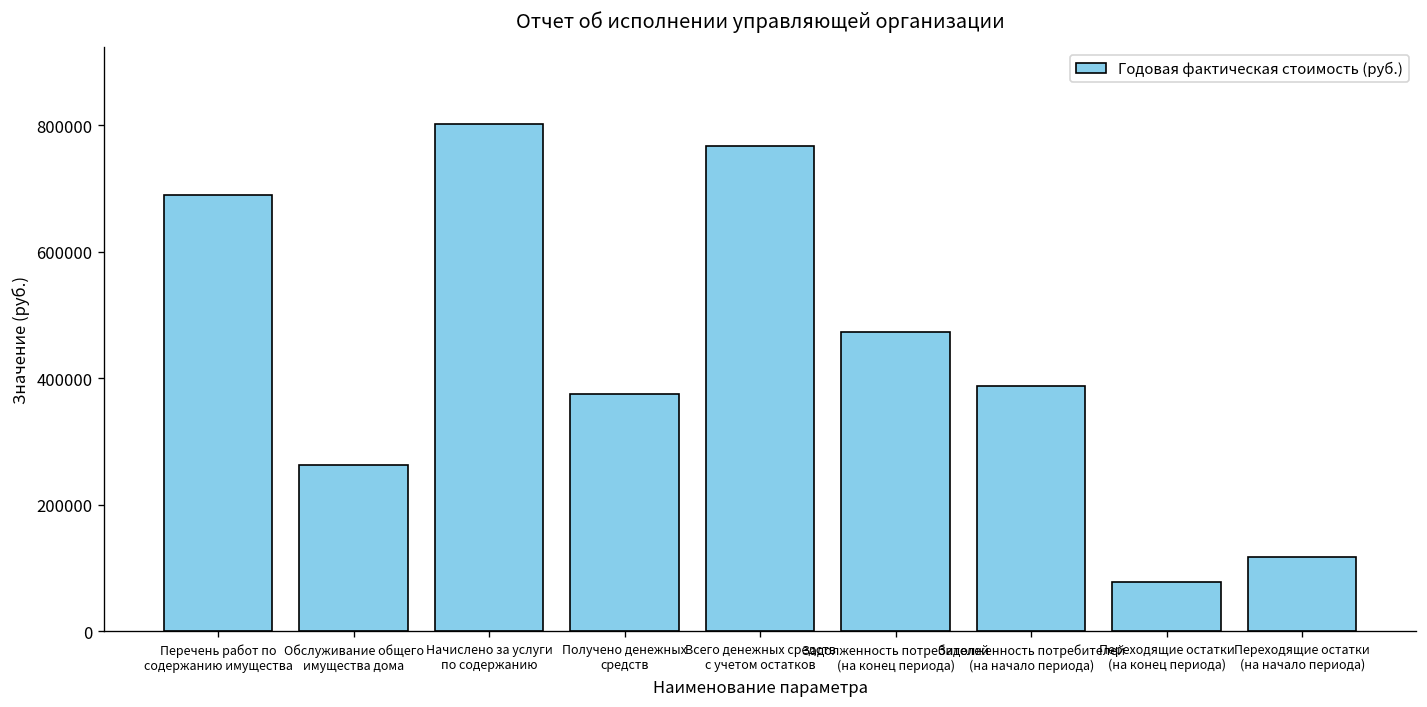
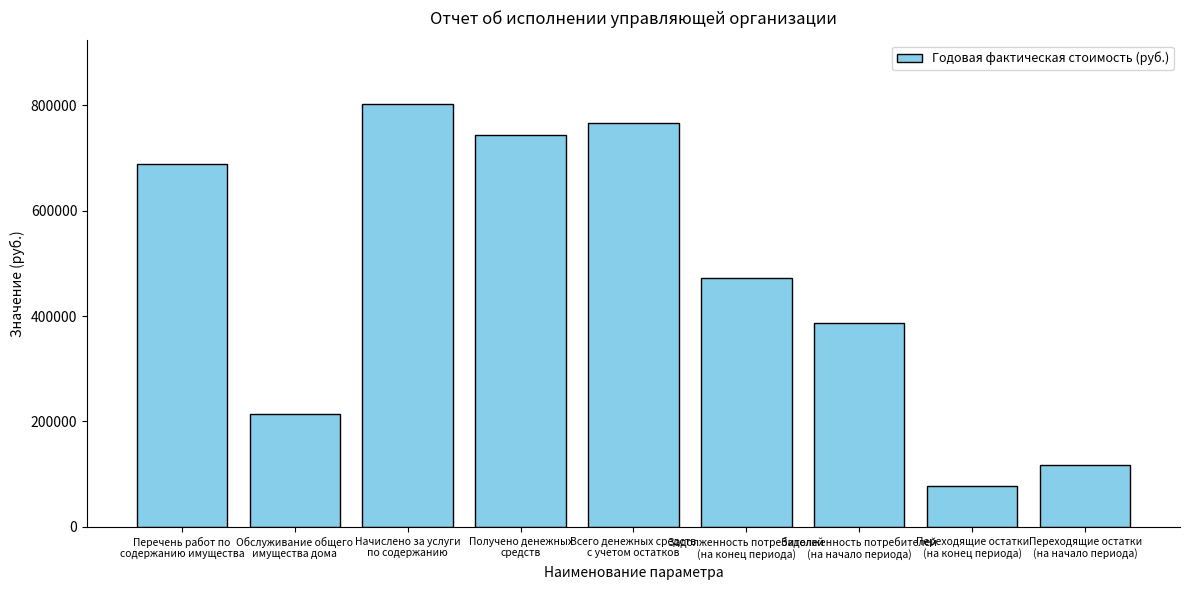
  {
    "Перечень работ по содержанию имущества": 690000,
-   "Обслуживание общего имущества дома": 260000,
+   "Обслуживание общего имущества дома": 210000,
    "Начислено за услуги по содержанию": 800000,
-   "Получено денежных средств": 380000,
+   "Получено денежных средств": 740000,
    "Переходящие остатки (на начало периода)": 120000
  }
